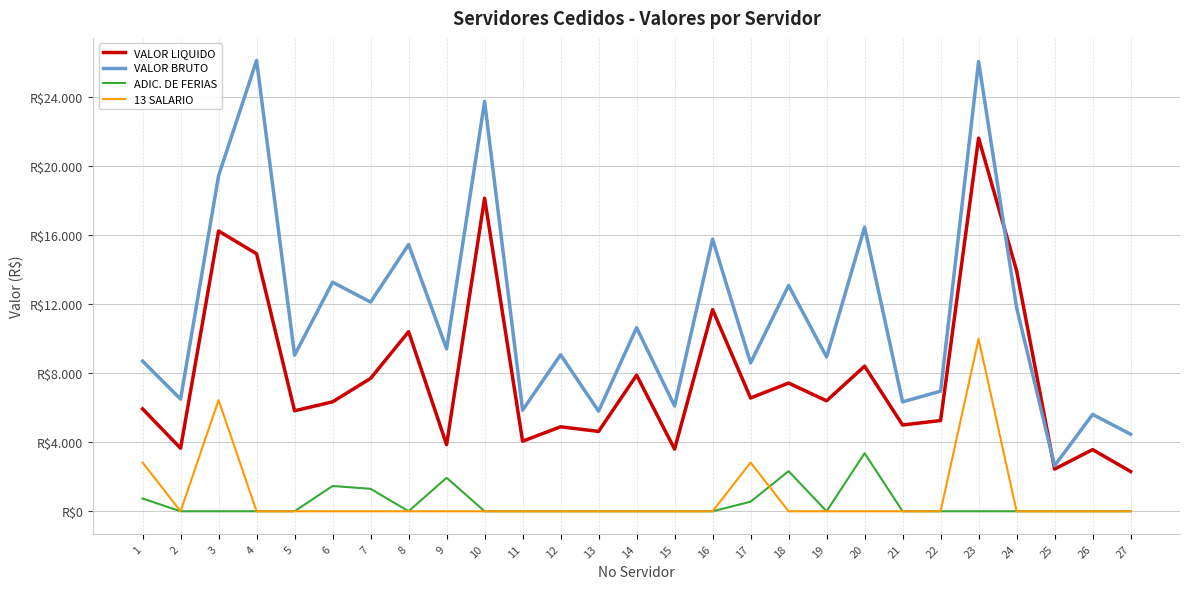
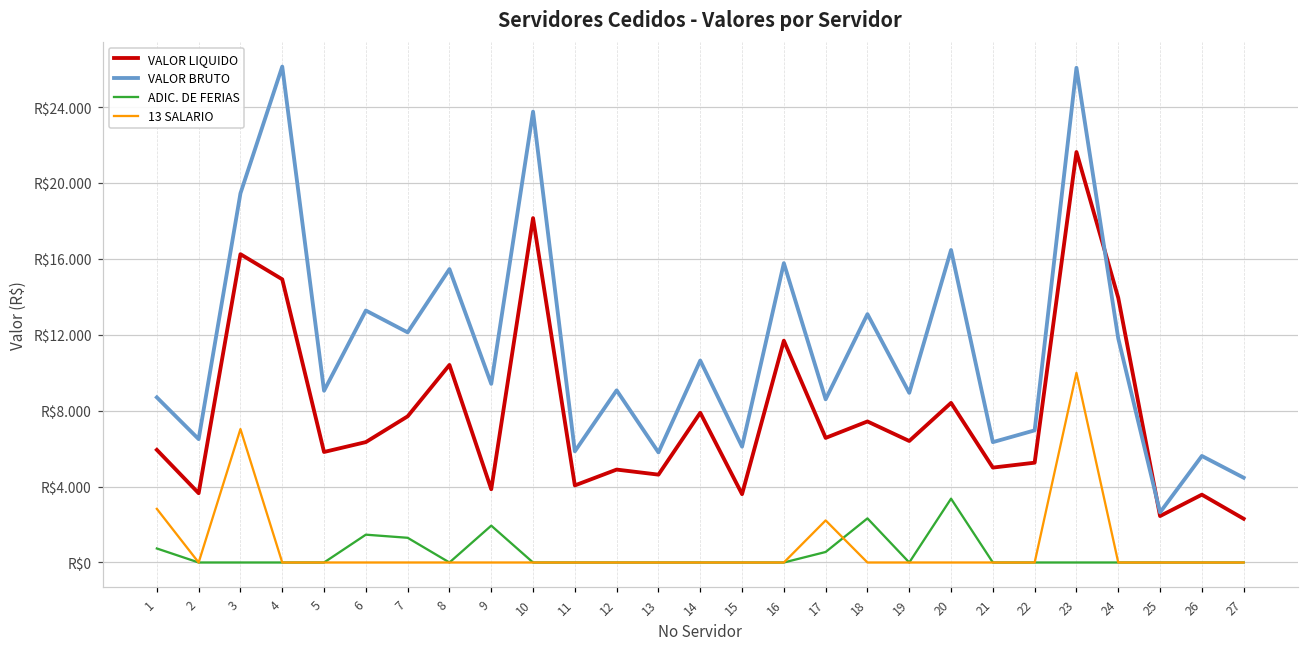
  {
    "VALOR LIQUIDO": {
      "1": "R$5.9",
      "2": "R$3.7",
      "3": "R$16.2",
      "4": "R$14.9",
      "5": "R$5.8",
      "6": "R$6.3",
      "7": "R$7.7",
      "8": "R$10.4",
      "9": "R$3.9",
      "10": "R$18.1",
      "11": "R$4.1",
      "12": "R$4.9",
      "13": "R$4.6",
      "14": "R$7.9",
      "15": "R$3.6",
      "16": "R$11.7",
      "17": "R$6.6",
      "18": "R$7.4",
      "19": "R$6.4",
      "20": "R$8.4",
      "21": "R$5.0",
      "22": "R$5.3",
      "23": "R$21.6",
      "24": "R$13.9",
      "25": "R$2.4",
      "26": "R$3.6",
      "27": "R$2.3"
    },
    "VALOR BRUTO": {
      "1": "R$8.7",
      "2": "R$6.5",
      "3": "R$19.5",
      "4": "R$26.1",
      "5": "R$9.1",
      "6": "R$13.3",
      "7": "R$12.1",
      "8": "R$15.5",
      "9": "R$9.4",
      "10": "R$23.8",
      "11": "R$5.9",
      "12": "R$9.1",
      "13": "R$5.8",
      "14": "R$10.6",
      "15": "R$6.1",
      "16": "R$15.8",
      "17": "R$8.6",
      "18": "R$13.1",
      "19": "R$8.9",
      "20": "R$16.5",
      "21": "R$6.3",
      "22": "R$7.0",
      "23": "R$26.1",
      "24": "R$11.8",
      "25": "R$2.6",
      "26": "R$5.6",
      "27": "R$4.5"
    },
    "ADIC. DE FERIAS": {
      "1": "R$0.7",
      "3": "R$0.0",
      "6": "R$1.5",
      "7": "R$1.3",
      "9": "R$1.9",
      "17": "R$0.6",
      "18": "R$2.3",
      "20": "R$3.4",
      "23": "R$0.0"
    },
    "13 SALARIO": {
      "1": "R$2.8",
-     "3": "R$6.4",
+     "3": "R$7.0",
      "6": "R$0.0",
      "7": "R$0.0",
      "9": "R$0.0",
-     "17": "R$2.8",
+     "17": "R$2.2",
      "18": "R$0.0",
      "20": "R$0.0",
      "23": "R$10.0"
    }
  }
